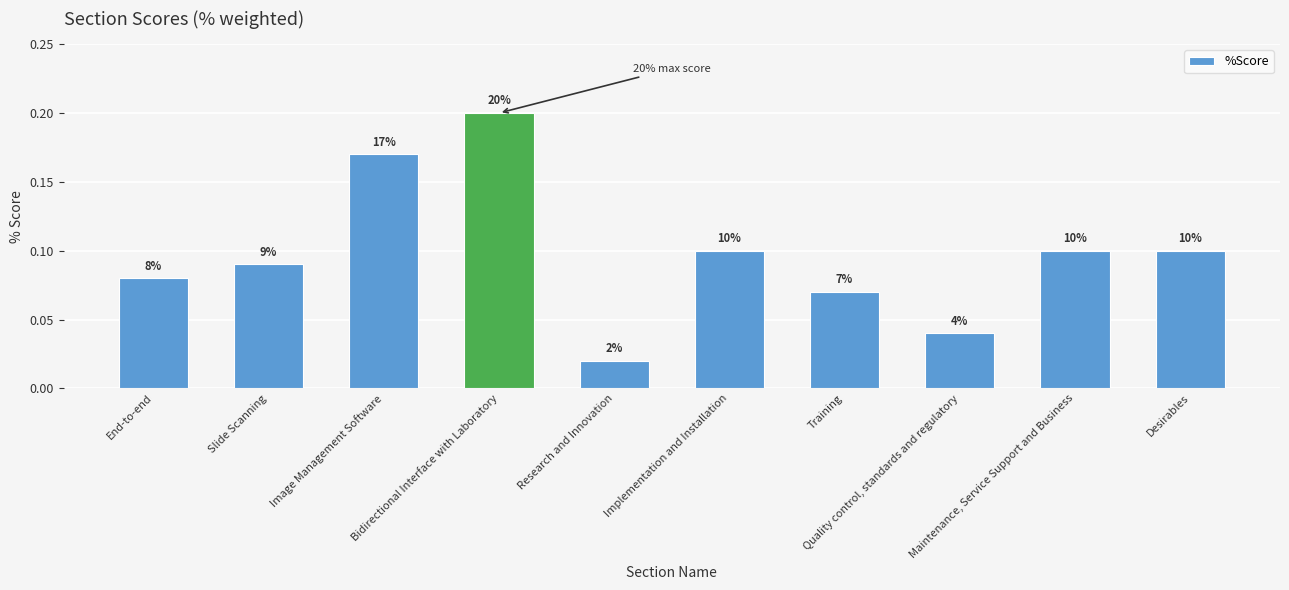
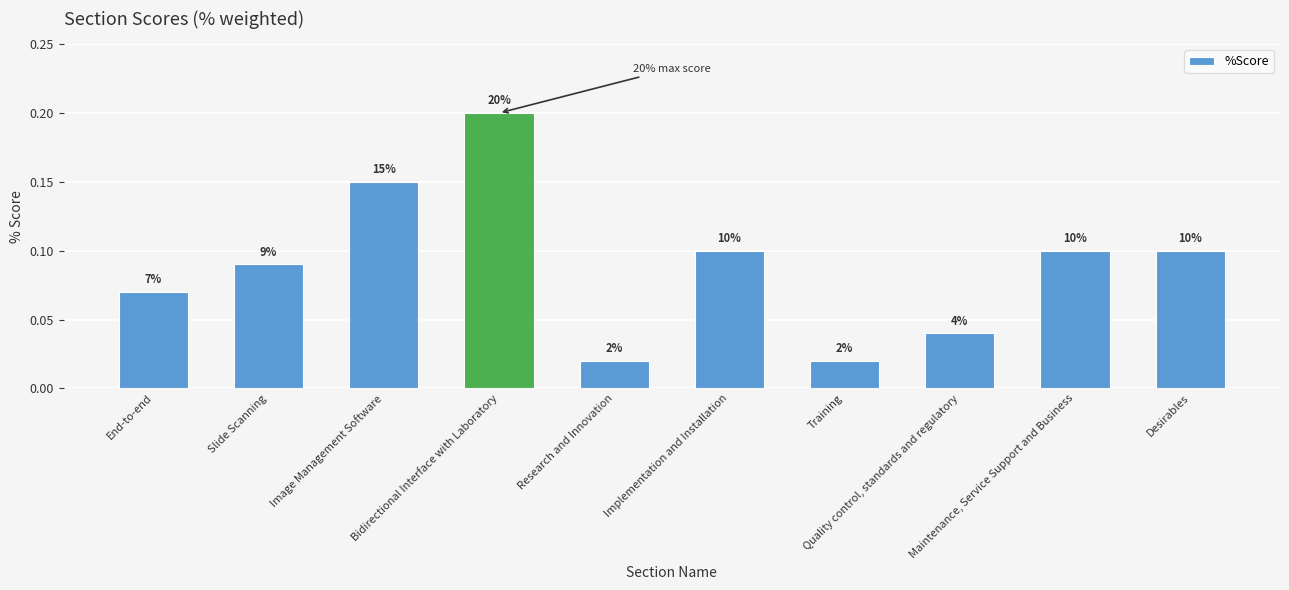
  {
-   "End-to-end": "8%",
+   "End-to-end": "7%",
    "Slide Scanning": "9%",
-   "Image Management Software": "17%",
+   "Image Management Software": "15%",
    "Bidirectional Interface with Laboratory": "20%",
    "Research and Innovation": "2%",
    "Implementation and Installation": "10%",
-   "Training": "7%",
+   "Training": "2%",
    "Quality control, standards and regulatory": "4%",
    "Maintenance, Service Support and Business": "10%",
    "Desirables": "10%"
  }
